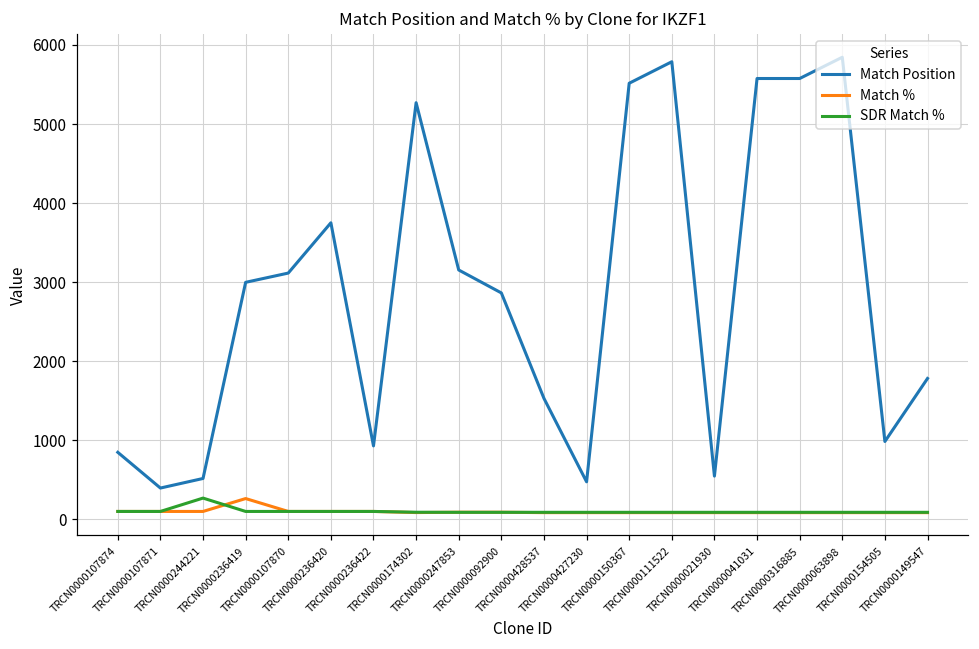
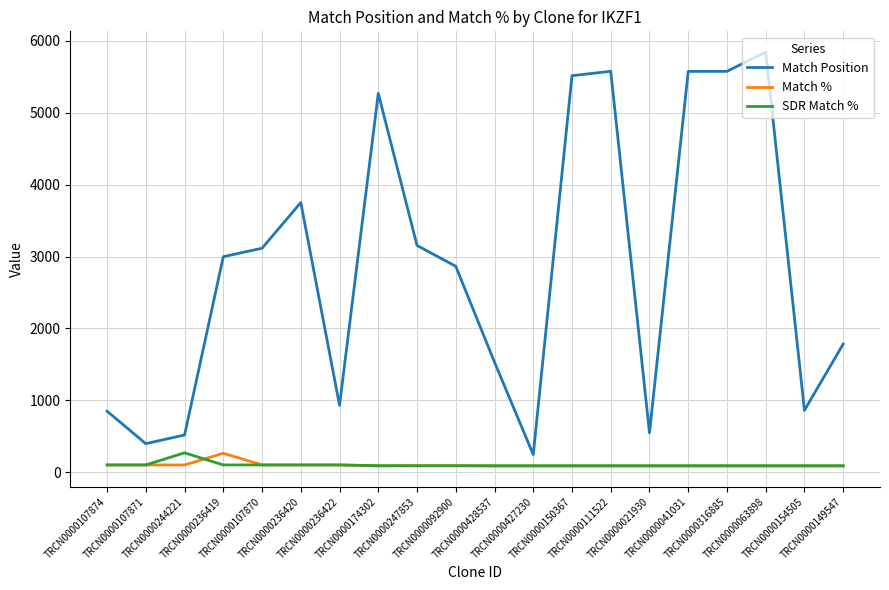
  {
    "Match Position": {
      "TRCN0000107874": 800,
      "TRCN0000107871": 400,
      "TRCN0000244221": 500,
      "TRCN0000236419": 3000,
      "TRCN0000107870": 3100,
      "TRCN0000236420": 3800,
      "TRCN0000236422": 900,
      "TRCN0000174302": 5300,
      "TRCN0000247853": 3200,
      "TRCN0000092900": 2900,
      "TRCN0000428537": 1500,
-     "TRCN0000427230": 500,
+     "TRCN0000427230": 200,
      "TRCN0000150367": 5500,
-     "TRCN0000111522": 5800,
+     "TRCN0000111522": 5600,
      "TRCN0000021930": 500,
      "TRCN0000041031": 5600,
      "TRCN0000316885": 5600,
-     "TRCN0000154505": 1000,
+     "TRCN0000154505": 900,
      "TRCN0000149547": 1800
    },
    "Match %": {
      "TRCN0000244221": 100,
      "TRCN0000236419": 300
    },
    "SDR Match %": {
      "TRCN0000244221": 300,
      "TRCN0000236419": 100
    }
  }
